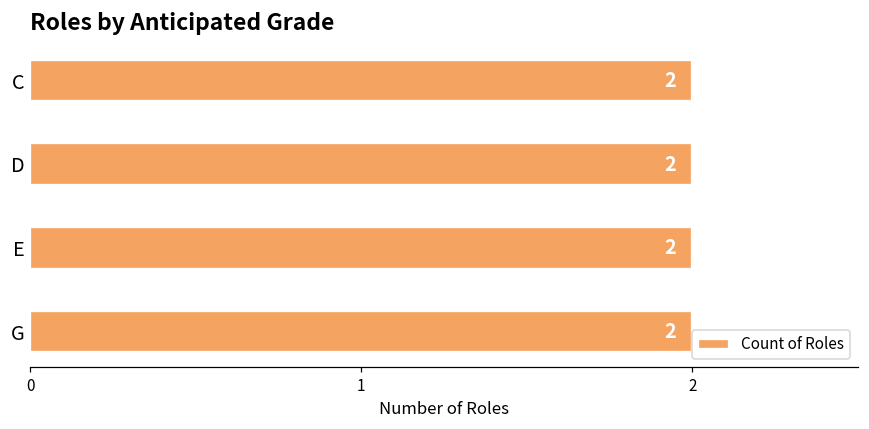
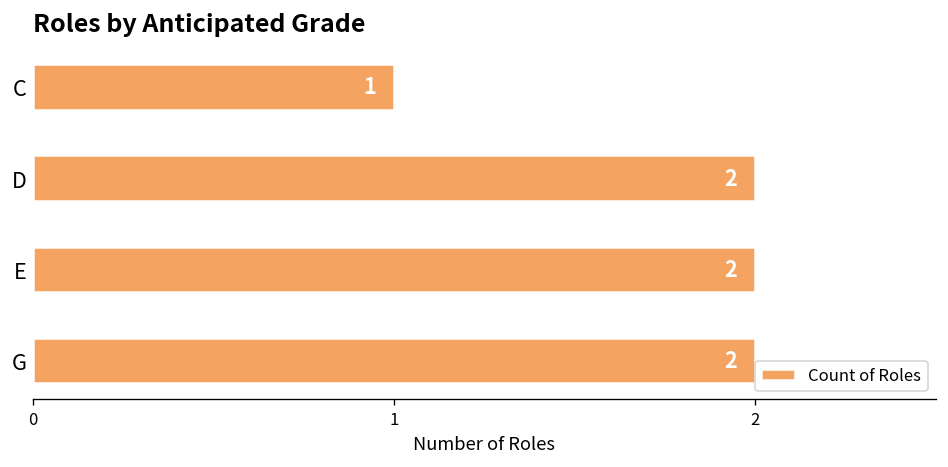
  {
-   "C": 2,
+   "C": 1,
    "D": 2,
    "E": 2,
    "G": 2
  }
